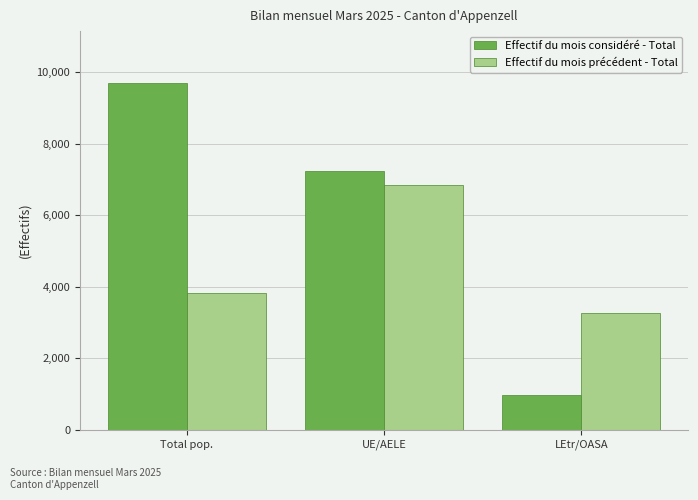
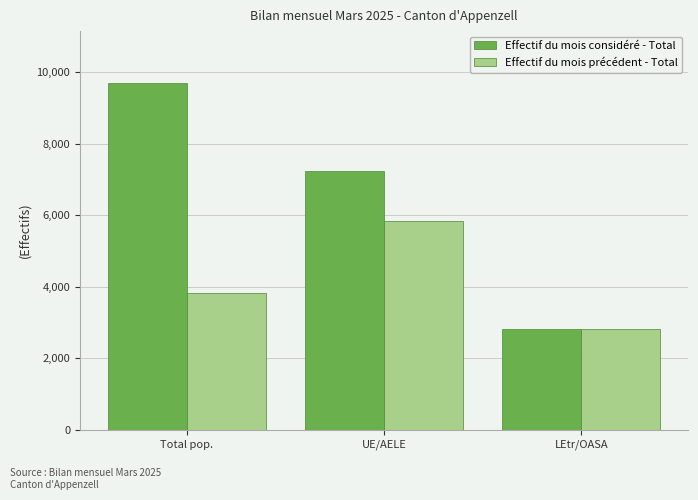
  {
    "Effectif du mois considéré - Total": {
      "Total pop.": "9,700",
      "UE/AELE": "7,200",
-     "LEtr/OASA": "1,000"
+     "LEtr/OASA": "2,800"
    },
    "Effectif du mois précédent - Total": {
      "Total pop.": "3,800",
-     "UE/AELE": "6,800",
-     "LEtr/OASA": "3,300"
+     "UE/AELE": "5,800",
+     "LEtr/OASA": "2,800"
    }
  }
